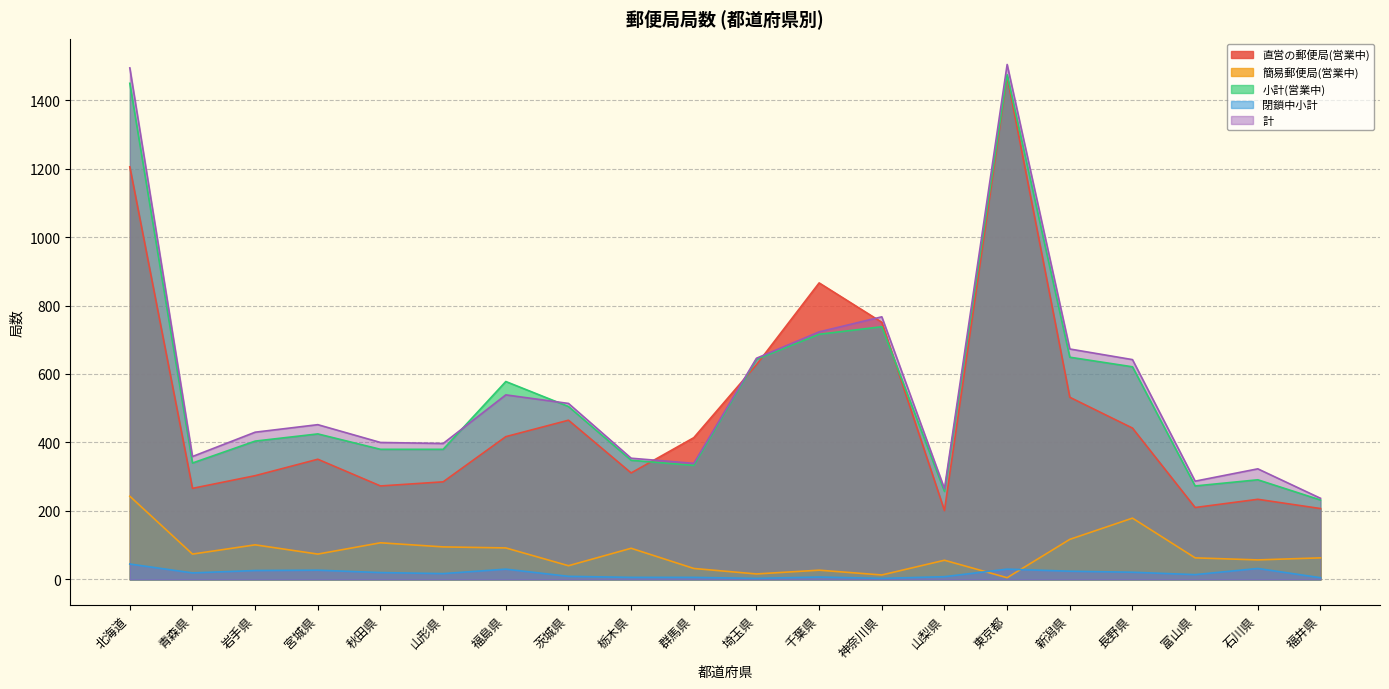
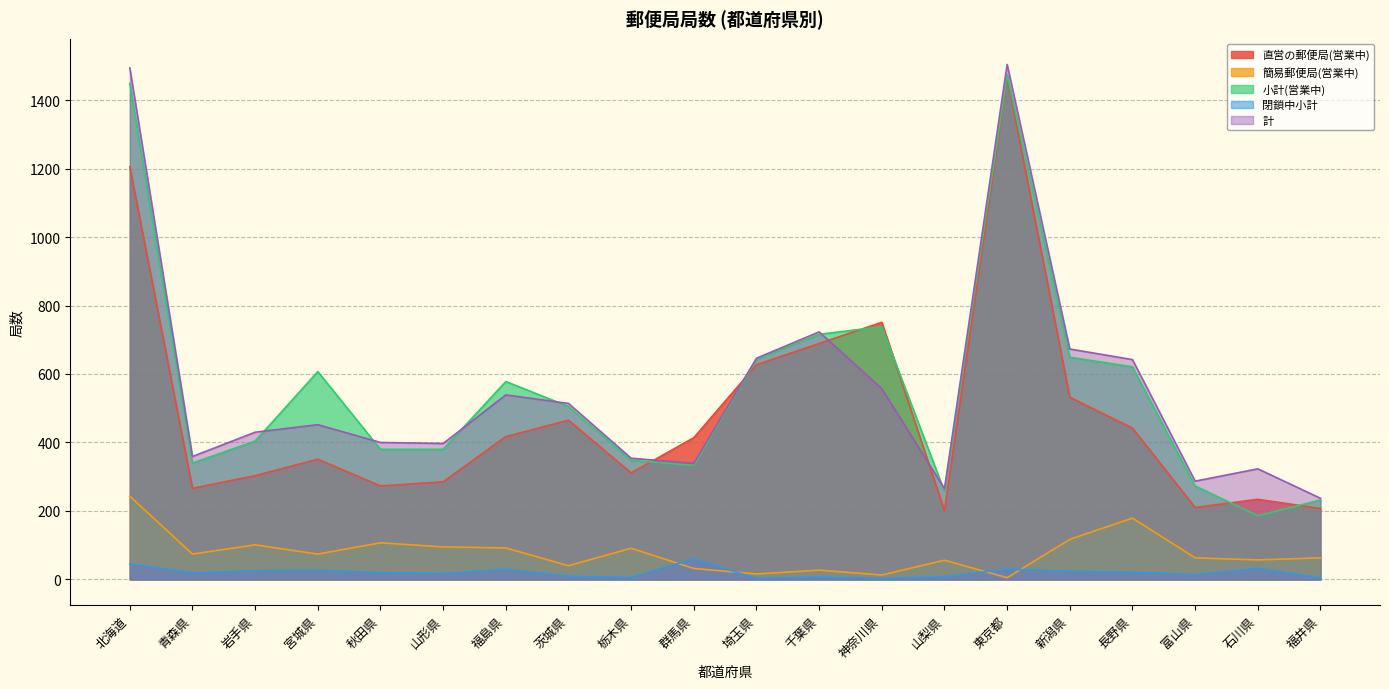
  {
    "直営の郵便局(営業中)": {
      "北海道": 1210,
      "青森県": 270,
      "岩手県": 300,
      "宮城県": 350,
      "秋田県": 270,
      "山形県": 290,
      "福島県": 420,
      "茨城県": 470,
      "栃木県": 310,
      "群馬県": 410,
      "埼玉県": 630,
-     "千葉県": 870,
+     "千葉県": 690,
      "神奈川県": 750,
      "山梨県": 200,
      "新潟県": 530,
      "長野県": 440,
      "富山県": 210,
      "石川県": 230,
      "福井県": 210
    },
    "簡易郵便局(営業中)": {
      "北海道": 240,
      "青森県": 70,
      "岩手県": 100,
      "宮城県": 70,
      "秋田県": 110,
      "山形県": 100,
      "福島県": 90,
      "茨城県": 40,
      "栃木県": 90,
      "群馬県": 30,
      "埼玉県": 20,
      "千葉県": 30,
      "神奈川県": 10,
      "山梨県": 60,
      "東京都": 10,
      "新潟県": 120,
      "長野県": 180,
      "富山県": 60,
      "石川県": 60,
      "福井県": 60
    },
    "小計(営業中)": {
      "北海道": 1450,
      "青森県": 340,
      "岩手県": 400,
-     "宮城県": 430,
+     "宮城県": 610,
      "秋田県": 380,
      "山形県": 380,
      "福島県": 580,
      "茨城県": 510,
      "神奈川県": 740,
      "山梨県": 260,
      "新潟県": 650,
      "長野県": 620,
      "富山県": 270,
-     "石川県": 290
+     "石川県": 190
    },
    "閉鎖中小計": {
      "北海道": 50,
      "青森県": 20,
      "岩手県": 30,
      "宮城県": 30,
      "秋田県": 20,
      "山形県": 20,
      "福島県": 30,
      "茨城県": 10,
      "栃木県": 10,
-     "群馬県": 10,
+     "群馬県": 60,
      "埼玉県": 0,
      "千葉県": 10,
      "神奈川県": 0,
      "山梨県": 10,
      "東京都": 30,
      "新潟県": 20,
      "長野県": 20,
      "富山県": 10,
      "石川県": 30,
      "福井県": 10
    },
    "計": {
      "北海道": 1490,
      "青森県": 360,
      "岩手県": 430,
      "宮城県": 450,
      "秋田県": 400,
      "山形県": 400,
      "福島県": 540,
      "茨城県": 510,
-     "神奈川県": 770,
+     "神奈川県": 560,
      "山梨県": 270,
      "東京都": 1500,
      "新潟県": 670,
      "長野県": 640,
      "富山県": 290,
      "石川県": 320
    }
  }
